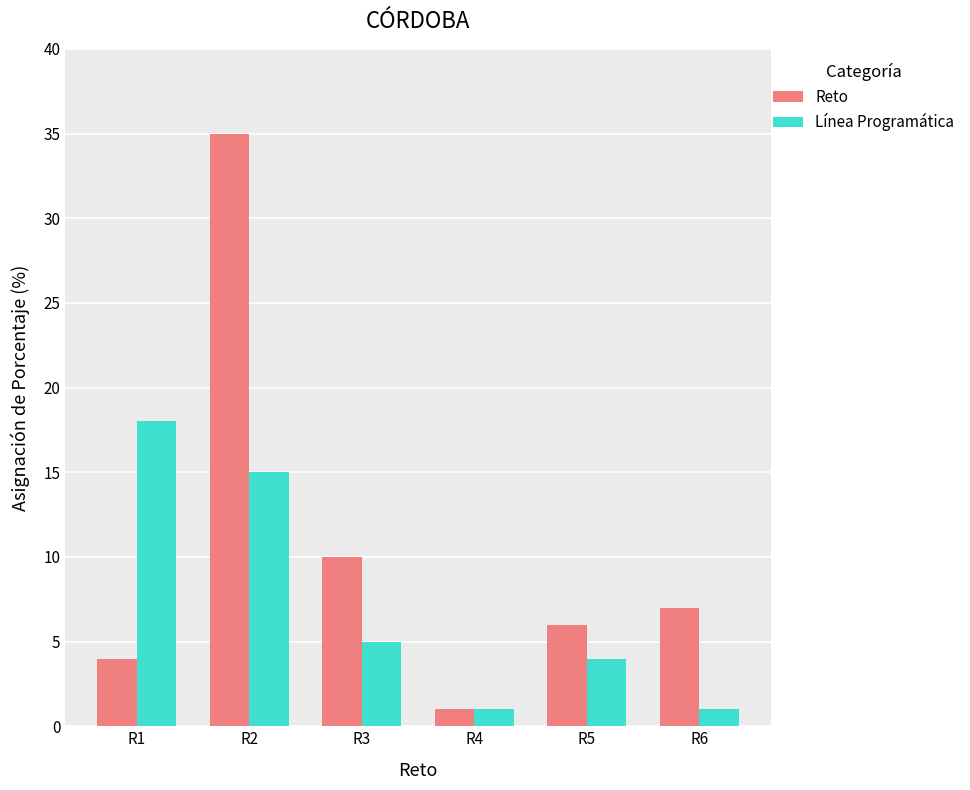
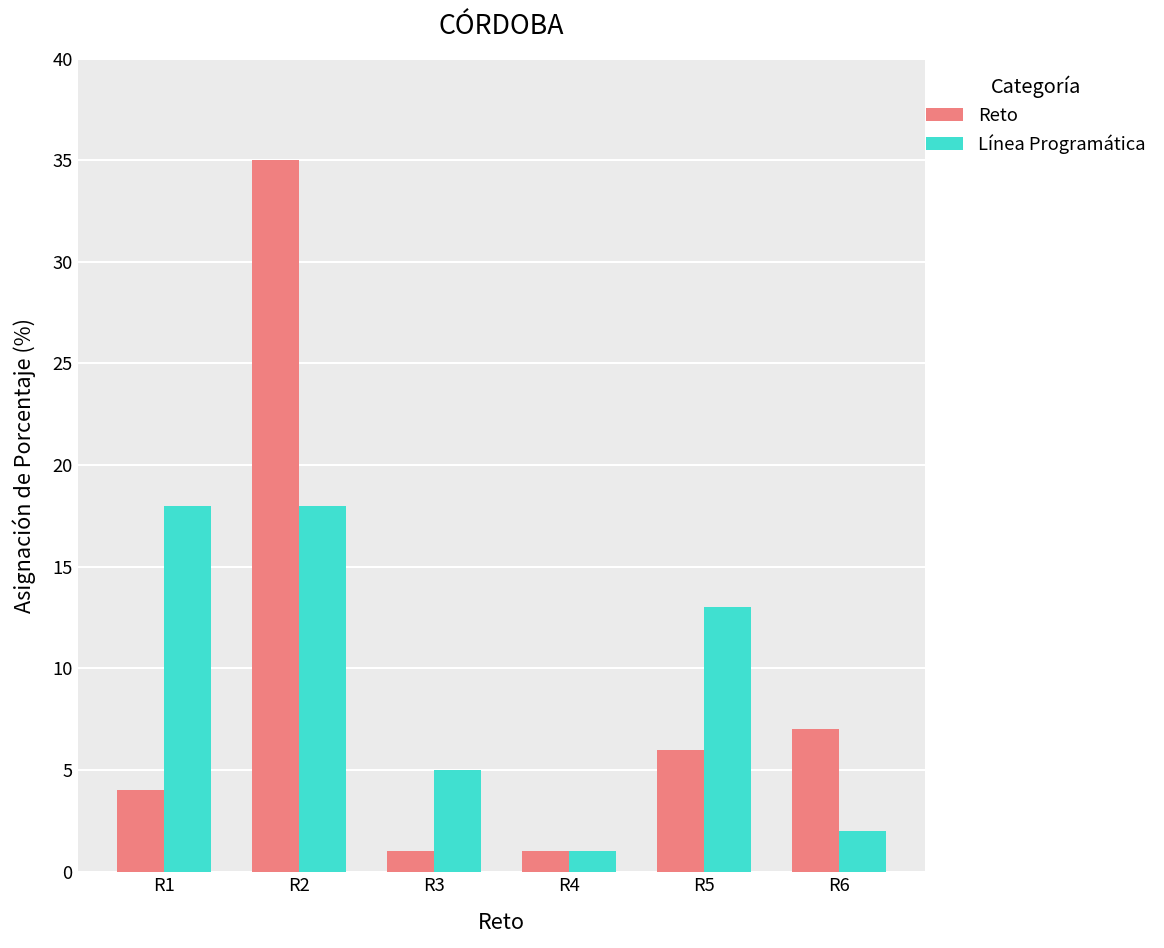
  {
    "Reto": {
      "R1": 4,
      "R2": 35,
-     "R3": 10,
+     "R3": 1,
      "R4": 1,
      "R5": 6,
      "R6": 7
    },
    "Línea Programática": {
      "R1": 18,
-     "R2": 15,
+     "R2": 18,
      "R3": 5,
      "R4": 1,
-     "R5": 4,
-     "R6": 1
+     "R5": 13,
+     "R6": 2
    }
  }
